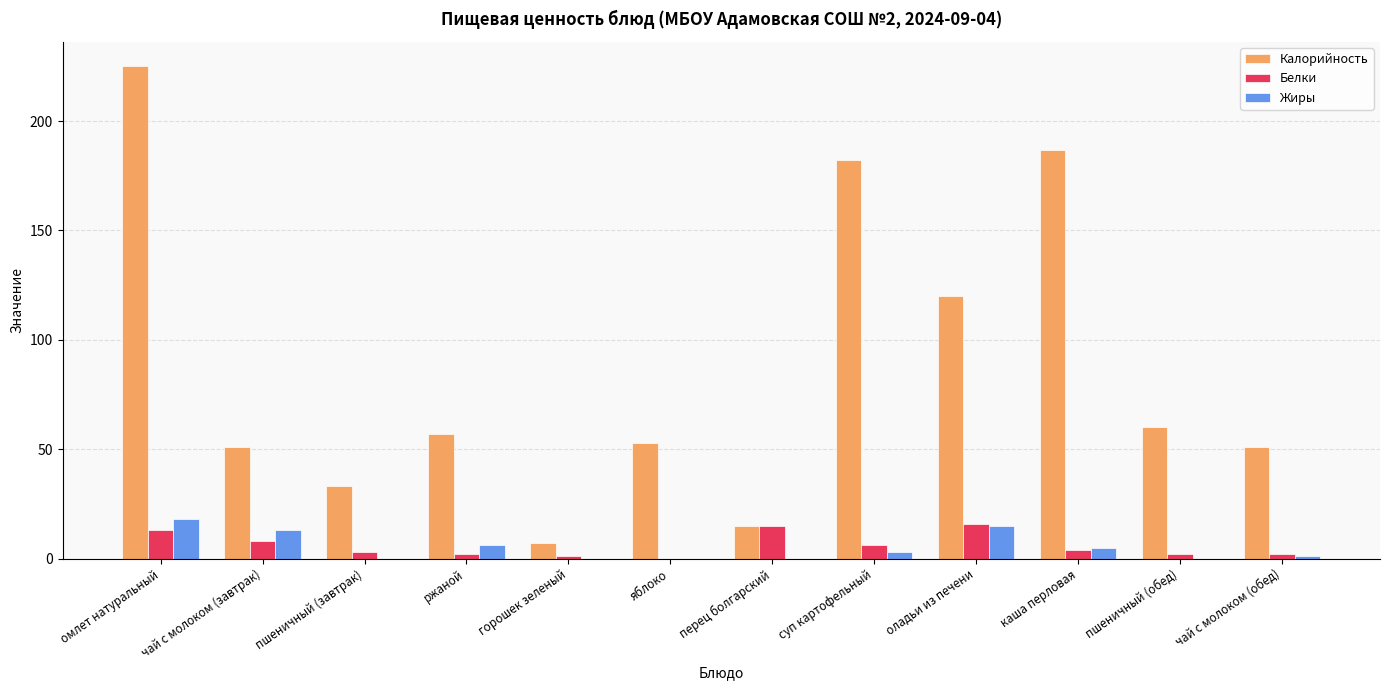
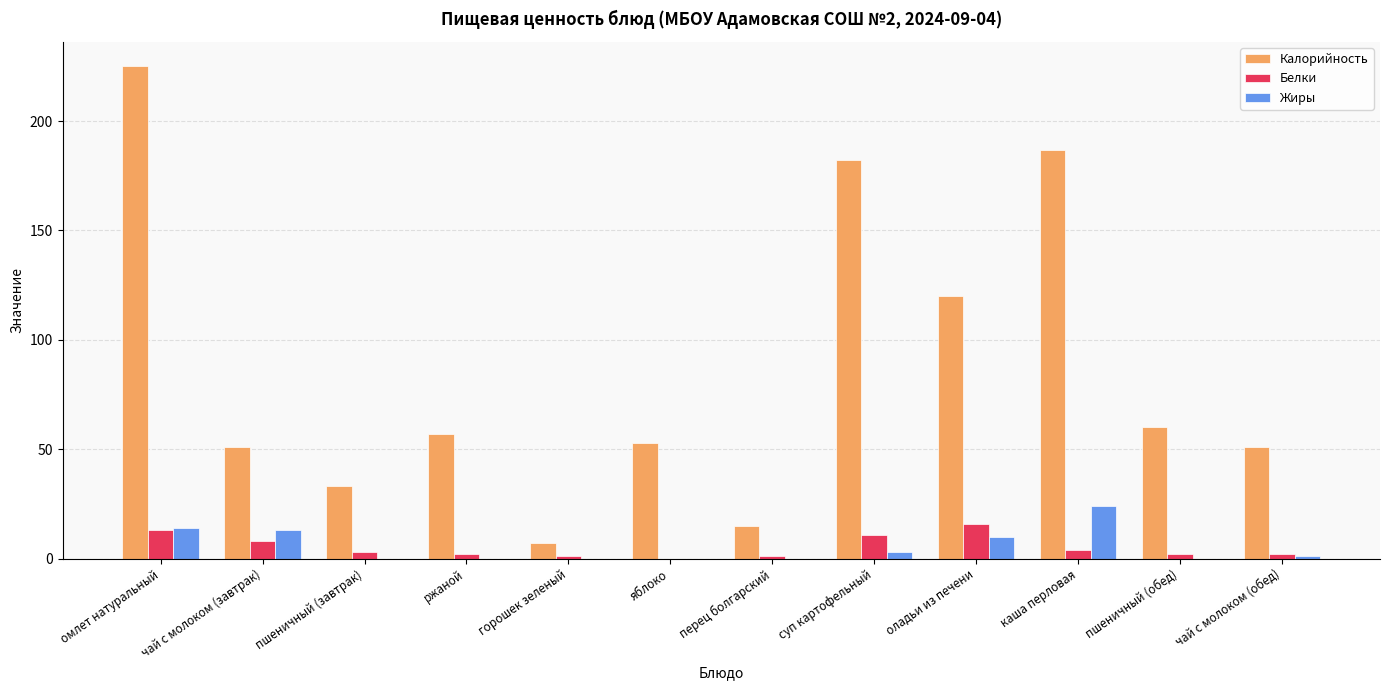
  {
    "Калорийность": {
      "омлет натуральный": 225,
      "чай с молоком (завтрак)": 51,
      "пшеничный (завтрак)": 33,
      "ржаной": 57,
      "горошек зеленый": 7,
      "яблоко": 53,
      "перец болгарский": 15,
      "суп картофельный": 182,
      "оладьи из печени": 120,
      "каша перловая": 187,
      "пшеничный (обед)": 60,
      "чай с молоком (обед)": 51
    },
    "Белки": {
      "омлет натуральный": 13,
      "чай с молоком (завтрак)": 8,
      "пшеничный (завтрак)": 3,
      "ржаной": 2,
      "яблоко": 0,
-     "перец болгарский": 15,
-     "суп картофельный": 6,
+     "перец болгарский": 1,
+     "суп картофельный": 11,
      "оладьи из печени": 16,
      "каша перловая": 4,
      "пшеничный (обед)": 2,
      "чай с молоком (обед)": 2
    },
    "Жиры": {
-     "омлет натуральный": 18,
+     "омлет натуральный": 14,
      "чай с молоком (завтрак)": 13,
      "пшеничный (завтрак)": 0,
-     "ржаной": 6,
+     "ржаной": 0,
      "горошек зеленый": 0,
      "яблоко": 0,
      "перец болгарский": 0,
      "суп картофельный": 3,
-     "оладьи из печени": 15,
-     "каша перловая": 5,
+     "оладьи из печени": 10,
+     "каша перловая": 24,
      "пшеничный (обед)": 0
    }
  }
